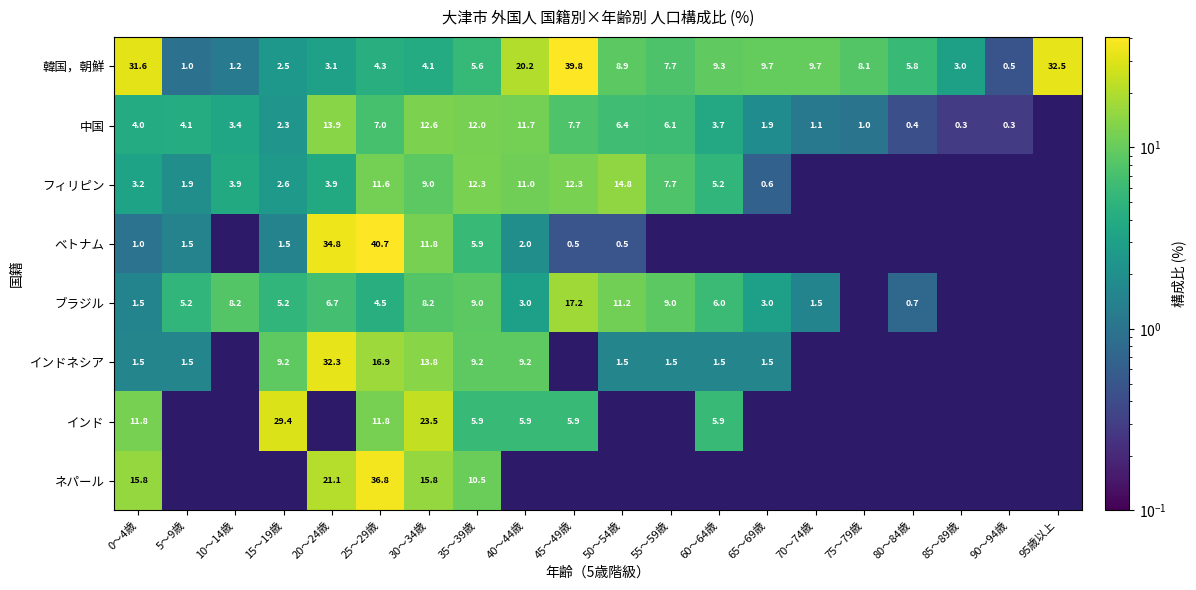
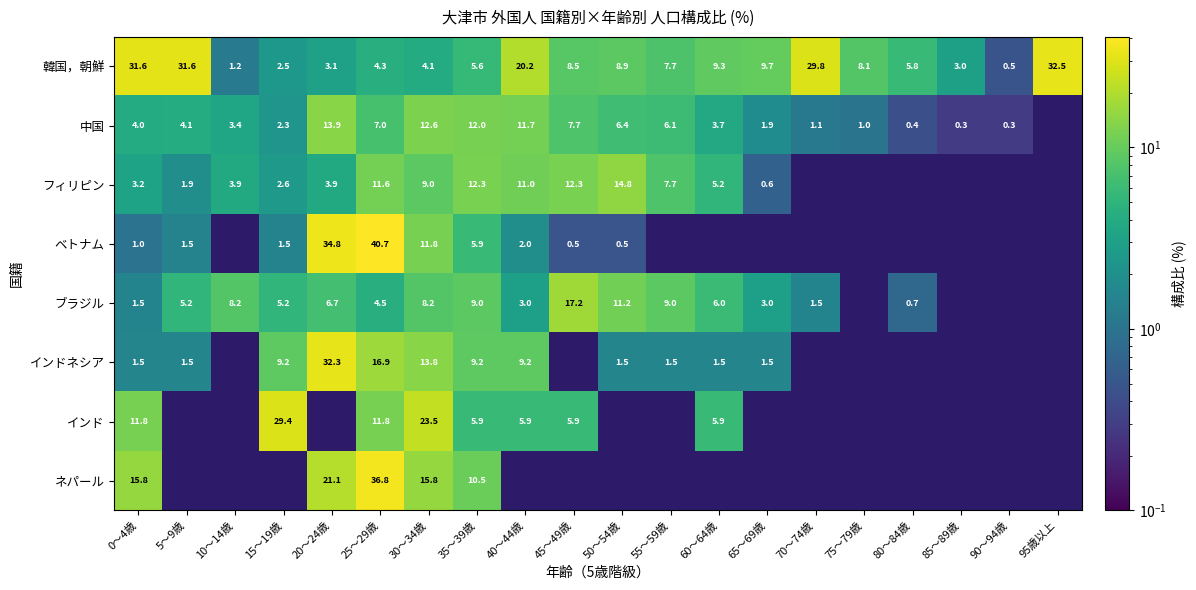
  {
    "韓国，朝鮮": {
      "0～4歳": 31.6,
-     "5～9歳": 1.0,
+     "5～9歳": 31.6,
      "10～14歳": 1.2,
      "15～19歳": 2.5,
      "20～24歳": 3.1,
      "25～29歳": 4.3,
      "30～34歳": 4.1,
      "35～39歳": 5.6,
      "40～44歳": 20.2,
-     "45～49歳": 39.8,
+     "45～49歳": 8.5,
      "50～54歳": 8.9,
      "55～59歳": 7.7,
      "60～64歳": 9.3,
      "65～69歳": 9.7,
-     "70～74歳": 9.7,
+     "70～74歳": 29.8,
      "75～79歳": 8.1,
      "80～84歳": 5.8,
      "85～89歳": 3.0,
      "90～94歳": 0.5,
      "95歳以上": 32.5
    },
    "中国": {
      "0～4歳": 4.0,
      "5～9歳": 4.1,
      "10～14歳": 3.4,
      "15～19歳": 2.3,
      "20～24歳": 13.9,
      "25～29歳": 7.0,
      "30～34歳": 12.6,
      "35～39歳": 12.0,
      "40～44歳": 11.7,
      "45～49歳": 7.7,
      "50～54歳": 6.4,
      "55～59歳": 6.1,
      "60～64歳": 3.7,
      "65～69歳": 1.9,
      "70～74歳": 1.1,
      "75～79歳": 1.0,
      "80～84歳": 0.4,
      "85～89歳": 0.3,
      "90～94歳": 0.3
    },
    "フィリピン": {
      "0～4歳": 3.2,
      "5～9歳": 1.9,
      "10～14歳": 3.9,
      "15～19歳": 2.6,
      "20～24歳": 3.9,
      "25～29歳": 11.6,
      "30～34歳": 9.0,
      "35～39歳": 12.3,
      "40～44歳": 11.0,
      "45～49歳": 12.3,
      "50～54歳": 14.8,
      "55～59歳": 7.7,
      "60～64歳": 5.2,
      "65～69歳": 0.6
    },
    "ベトナム": {
      "0～4歳": 1.0,
      "5～9歳": 1.5,
      "15～19歳": 1.5,
      "20～24歳": 34.8,
      "25～29歳": 40.7,
      "30～34歳": 11.8,
      "35～39歳": 5.9,
      "40～44歳": 2.0,
      "45～49歳": 0.5,
      "50～54歳": 0.5
    },
    "ブラジル": {
      "0～4歳": 1.5,
      "5～9歳": 5.2,
      "10～14歳": 8.2,
      "15～19歳": 5.2,
      "20～24歳": 6.7,
      "25～29歳": 4.5,
      "30～34歳": 8.2,
      "35～39歳": 9.0,
      "40～44歳": 3.0,
      "45～49歳": 17.2,
      "50～54歳": 11.2,
      "55～59歳": 9.0,
      "60～64歳": 6.0,
      "65～69歳": 3.0,
      "70～74歳": 1.5,
      "80～84歳": 0.7
    },
    "インドネシア": {
      "0～4歳": 1.5,
      "5～9歳": 1.5,
      "15～19歳": 9.2,
      "20～24歳": 32.3,
      "25～29歳": 16.9,
      "30～34歳": 13.8,
      "35～39歳": 9.2,
      "40～44歳": 9.2,
      "50～54歳": 1.5,
      "55～59歳": 1.5,
      "60～64歳": 1.5,
      "65～69歳": 1.5
    },
    "インド": {
      "0～4歳": 11.8,
      "15～19歳": 29.4,
      "25～29歳": 11.8,
      "30～34歳": 23.5,
      "35～39歳": 5.9,
      "40～44歳": 5.9,
      "45～49歳": 5.9,
      "60～64歳": 5.9
    },
    "ネパール": {
      "0～4歳": 15.8,
      "20～24歳": 21.1,
      "25～29歳": 36.8,
      "30～34歳": 15.8,
      "35～39歳": 10.5
    }
  }
